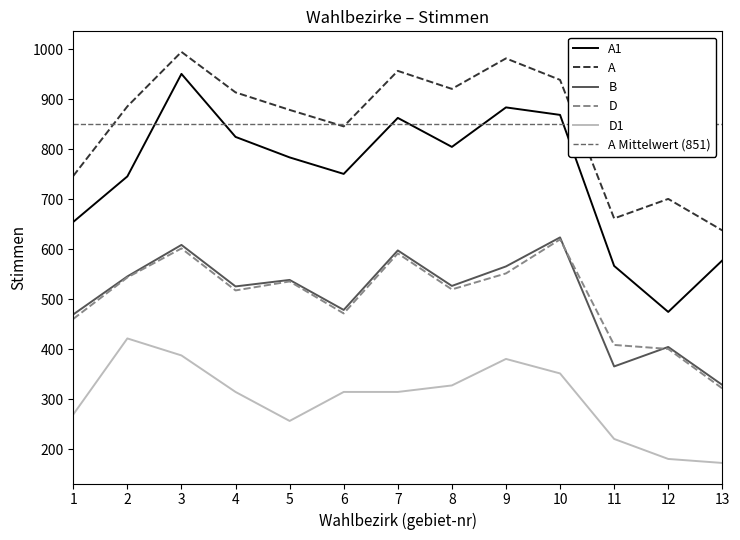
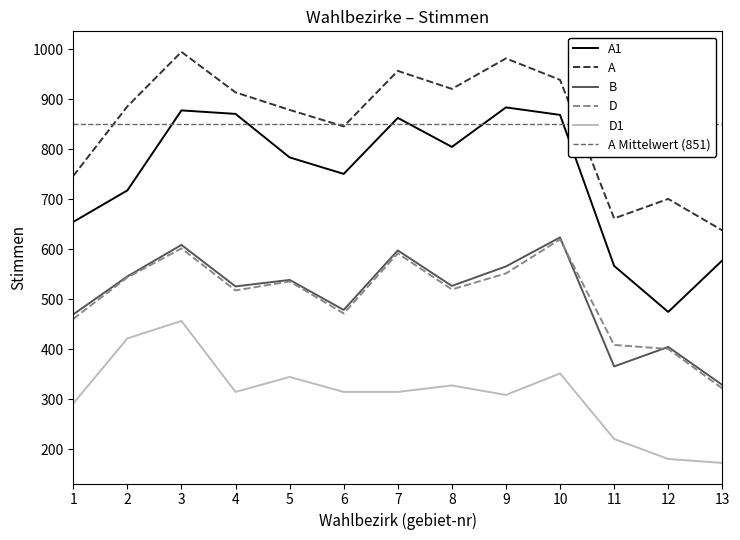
  {
    "A1": {
      "1": 660,
-     "2": 750,
-     "3": 950,
-     "4": 830,
+     "2": 720,
+     "3": 880,
+     "4": 870,
      "5": 780,
      "6": 750,
      "7": 860,
      "8": 810,
      "9": 880,
      "10": 870,
      "11": 570,
      "12": 480,
      "13": 580
    },
    "D": {
      "1": 460,
      "3": 600,
      "4": 520,
      "6": 470,
      "7": 590,
      "8": 520,
      "9": 550,
      "11": 410,
      "13": 320
    },
    "D1": {
-     "1": 270,
+     "1": 290,
      "2": 420,
-     "3": 390,
+     "3": 460,
      "4": 320,
-     "5": 260,
+     "5": 350,
      "6": 320,
      "7": 320,
      "8": 330,
-     "9": 380,
+     "9": 310,
      "10": 350,
      "11": 220,
      "12": 180,
      "13": 170
    }
  }
